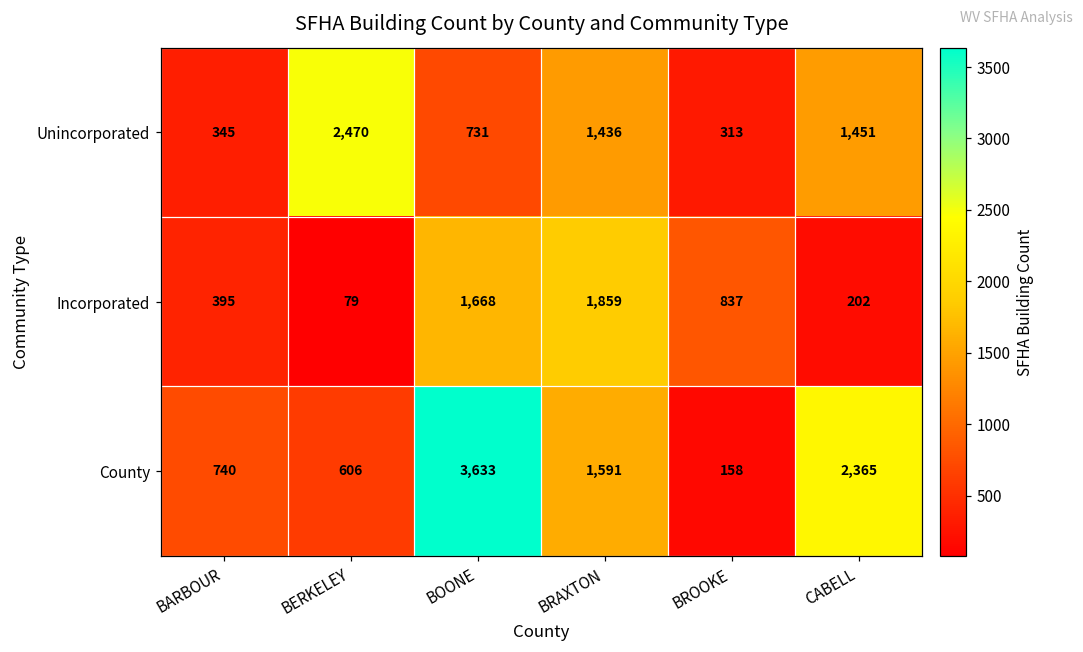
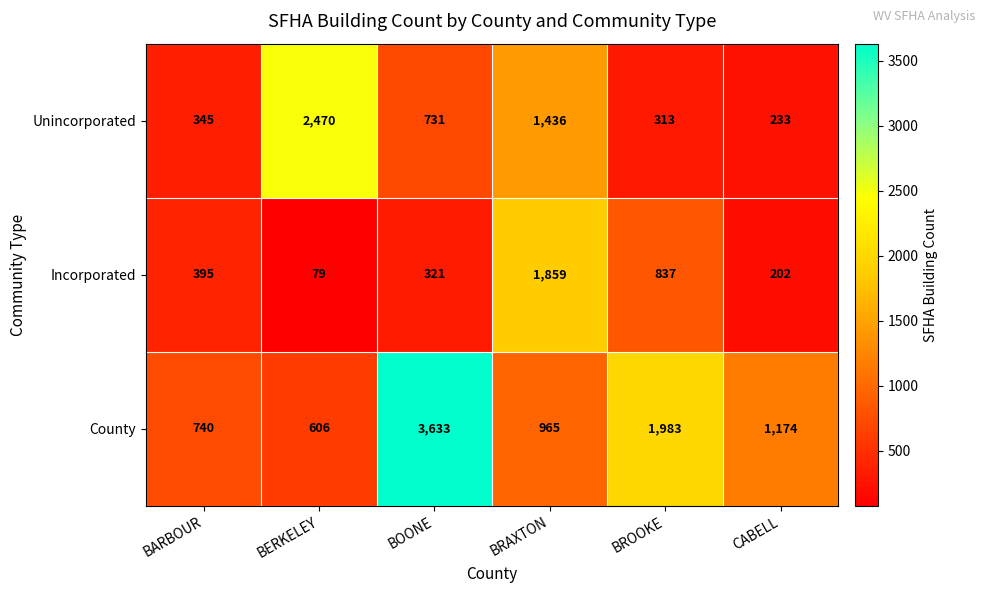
  {
    "Unincorporated": {
      "BARBOUR": "345",
      "BERKELEY": "2,470",
      "BOONE": "731",
      "BRAXTON": "1,436",
      "BROOKE": "313",
-     "CABELL": "1,451"
+     "CABELL": "233"
    },
    "Incorporated": {
      "BARBOUR": "395",
      "BERKELEY": "79",
-     "BOONE": "1,668",
+     "BOONE": "321",
      "BRAXTON": "1,859",
      "BROOKE": "837",
      "CABELL": "202"
    },
    "County": {
      "BARBOUR": "740",
      "BERKELEY": "606",
      "BOONE": "3,633",
-     "BRAXTON": "1,591",
-     "BROOKE": "158",
-     "CABELL": "2,365"
+     "BRAXTON": "965",
+     "BROOKE": "1,983",
+     "CABELL": "1,174"
    }
  }
